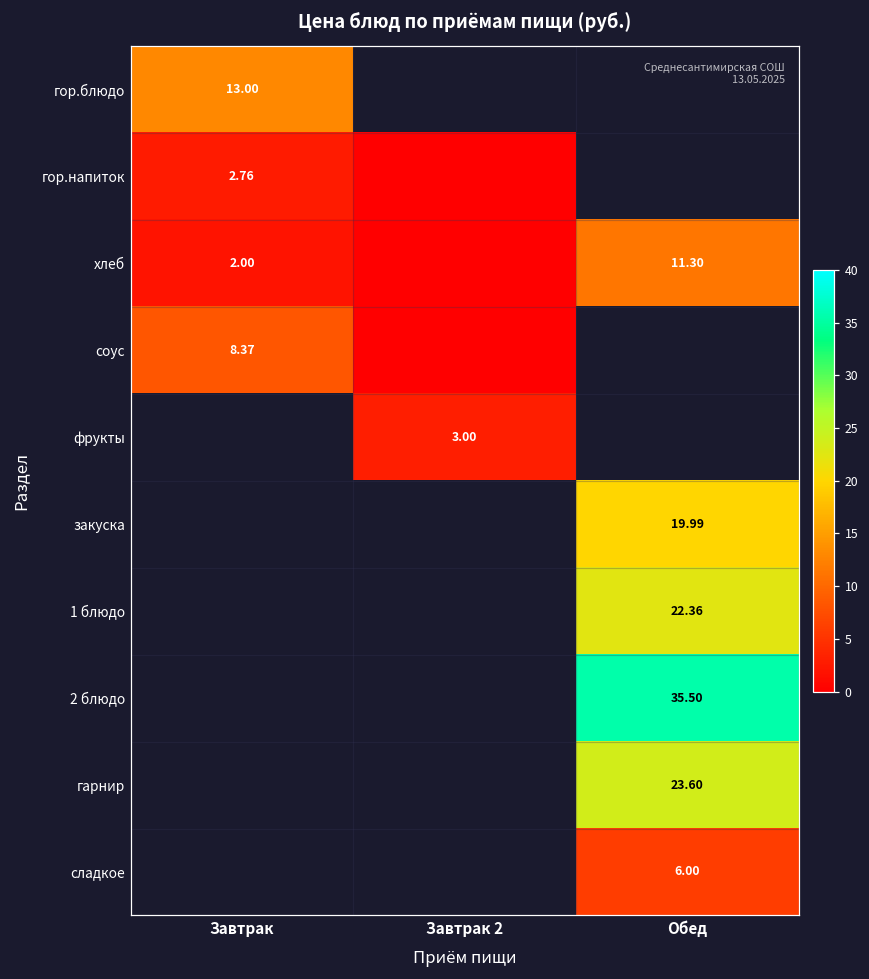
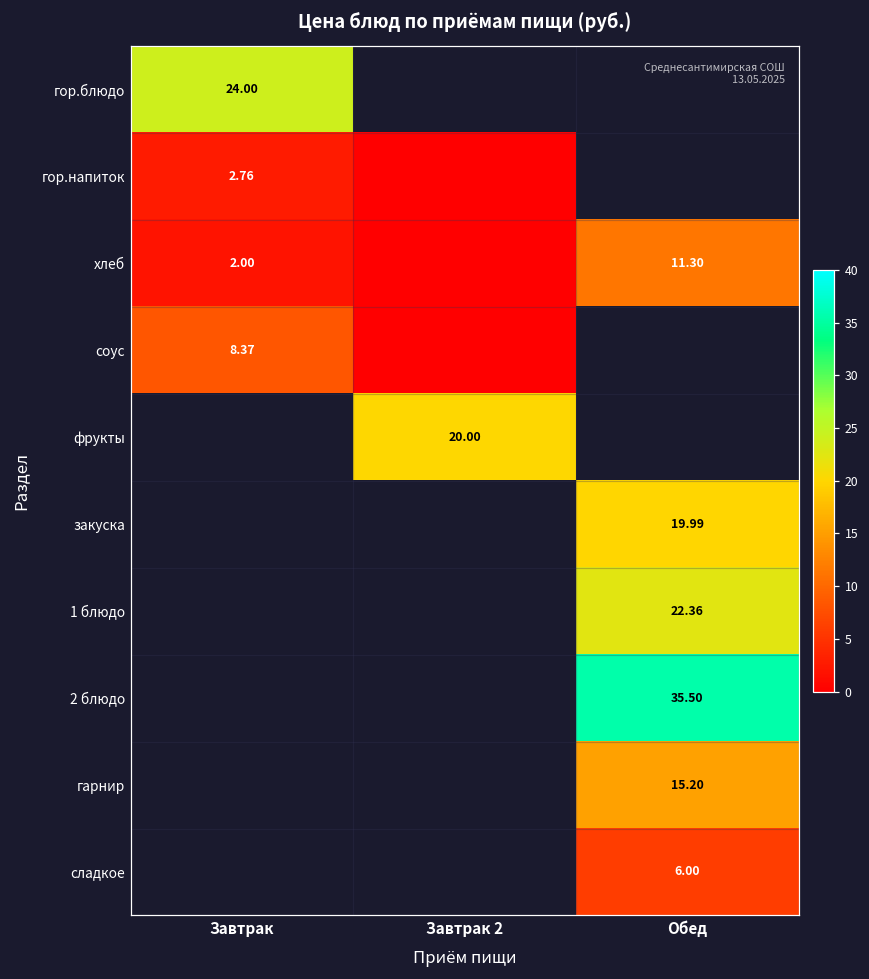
  {
    "гор.блюдо": {
-     "Завтрак": 13.00
+     "Завтрак": 24.00
    },
    "гор.напиток": {
      "Завтрак": 2.76
    },
    "хлеб": {
      "Завтрак": 2.00,
      "Обед": 11.30
    },
    "соус": {
      "Завтрак": 8.37
    },
    "фрукты": {
-     "Завтрак 2": 3.00
+     "Завтрак 2": 20.00
    },
    "закуска": {
      "Обед": 19.99
    },
    "1 блюдо": {
      "Обед": 22.36
    },
    "2 блюдо": {
      "Обед": 35.50
    },
    "гарнир": {
-     "Обед": 23.60
+     "Обед": 15.20
    },
    "сладкое": {
      "Обед": 6.00
    }
  }
